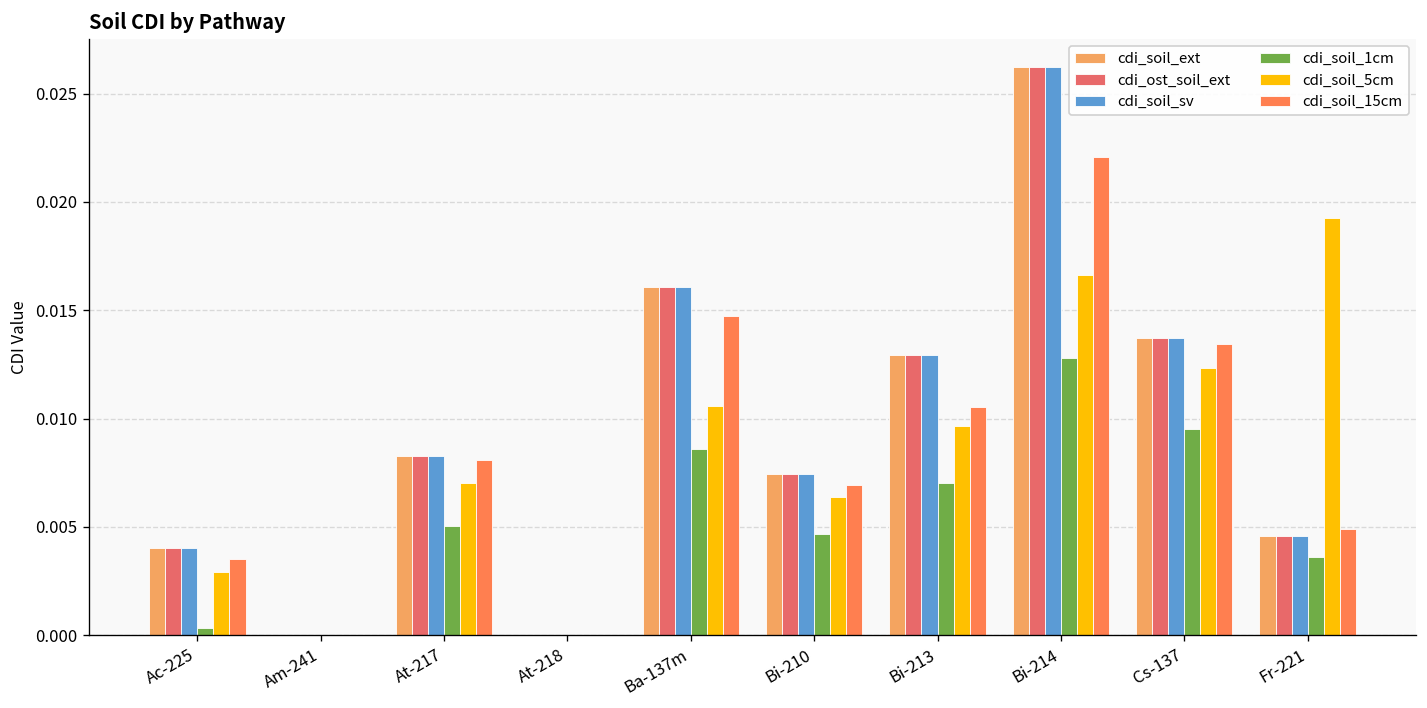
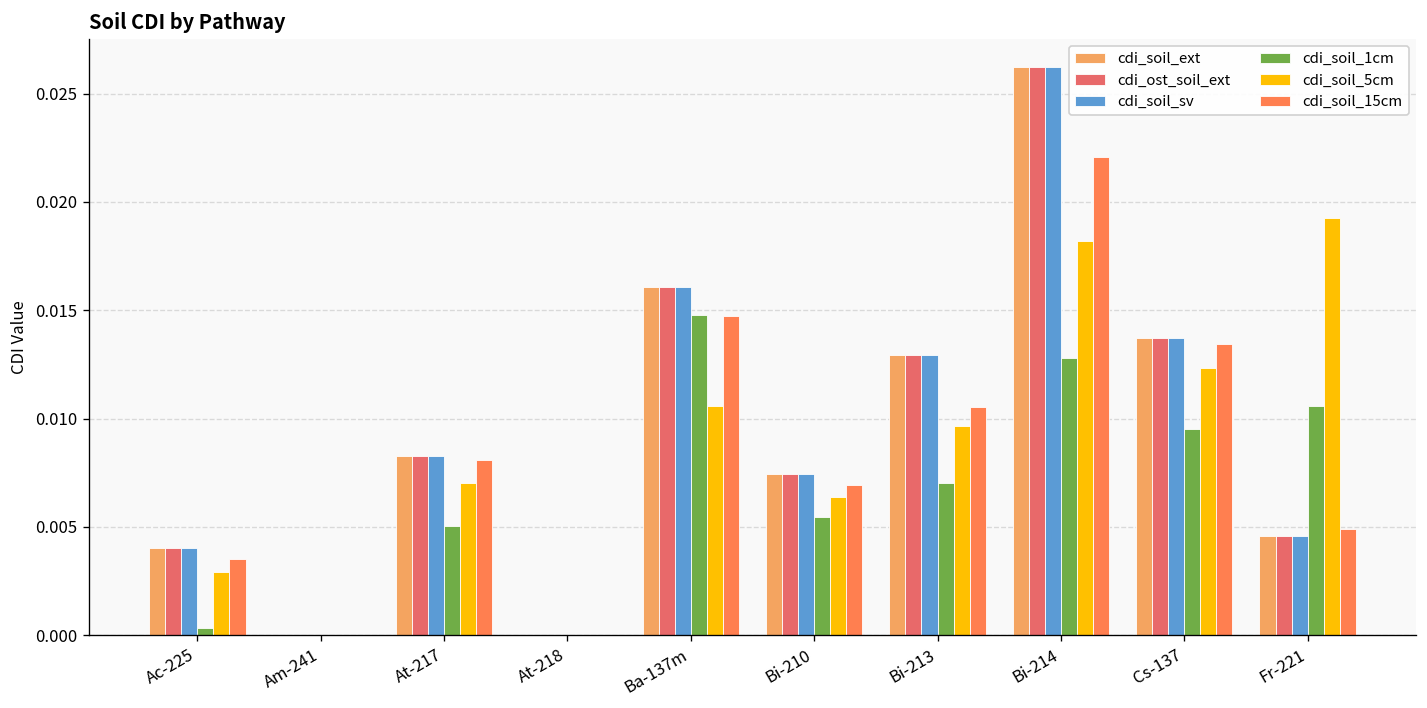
  {
    "cdi_soil_sv": {
      "Ac-225": 0.0040,
      "At-217": 0.0083,
      "At-218": 0.0000,
      "Ba-137m": 0.0161,
      "Bi-210": 0.0074,
      "Bi-213": 0.0129,
      "Bi-214": 0.0262,
      "Cs-137": 0.0137,
      "Fr-221": 0.0046
    },
    "cdi_soil_1cm": {
      "Ac-225": 0.0003,
      "At-217": 0.0051,
      "At-218": 0.0000,
-     "Ba-137m": 0.0086,
-     "Bi-210": 0.0047,
+     "Ba-137m": 0.0148,
+     "Bi-210": 0.0055,
      "Bi-213": 0.0070,
      "Bi-214": 0.0128,
      "Cs-137": 0.0095,
-     "Fr-221": 0.0036
+     "Fr-221": 0.0106
    },
    "cdi_soil_5cm": {
      "Ac-225": 0.0029,
      "At-217": 0.0070,
      "At-218": 0.0000,
      "Ba-137m": 0.0106,
      "Bi-210": 0.0064,
      "Bi-213": 0.0096,
-     "Bi-214": 0.0166,
+     "Bi-214": 0.0182,
      "Cs-137": 0.0123,
      "Fr-221": 0.0193
    }
  }
